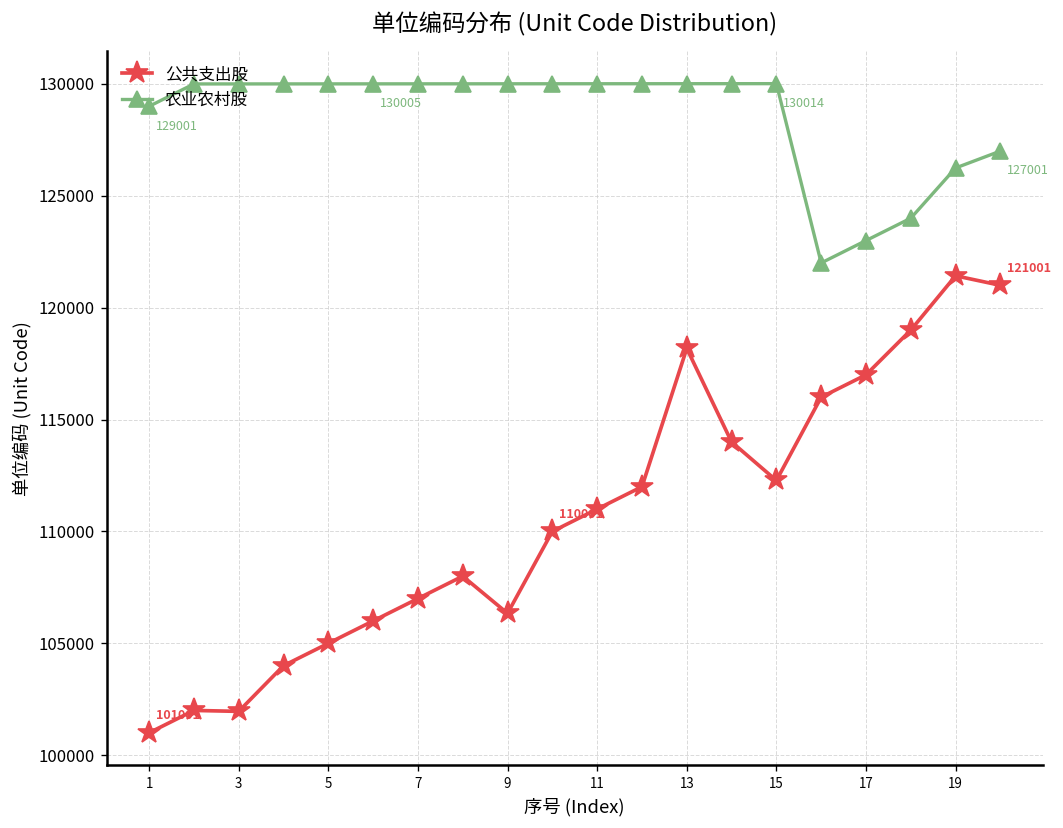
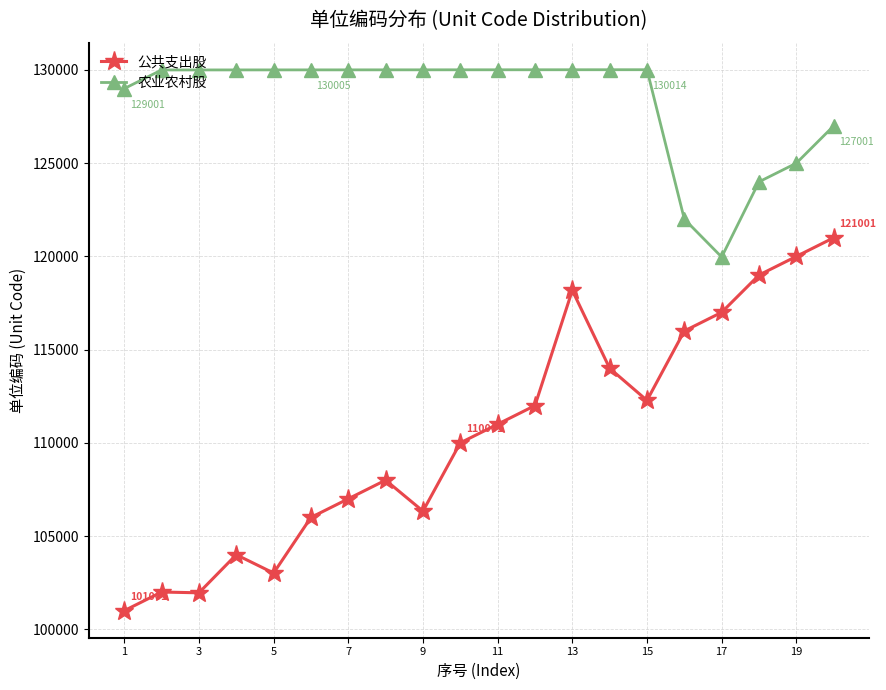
  {
    "公共支出股": {
      "3": 102000,
-     "5": 105000,
+     "5": 103000,
      "7": 107000,
      "9": 106300,
      "13": 118200,
      "15": 112300,
      "17": 117000,
-     "19": 121400
+     "19": 120000
    },
    "农业农村股": {
      "3": 130000,
      "5": 130000,
      "9": 130000,
      "11": 130000,
      "13": 130000,
-     "17": 123000,
-     "19": 126200
+     "17": 120000,
+     "19": 125000
    }
  }
